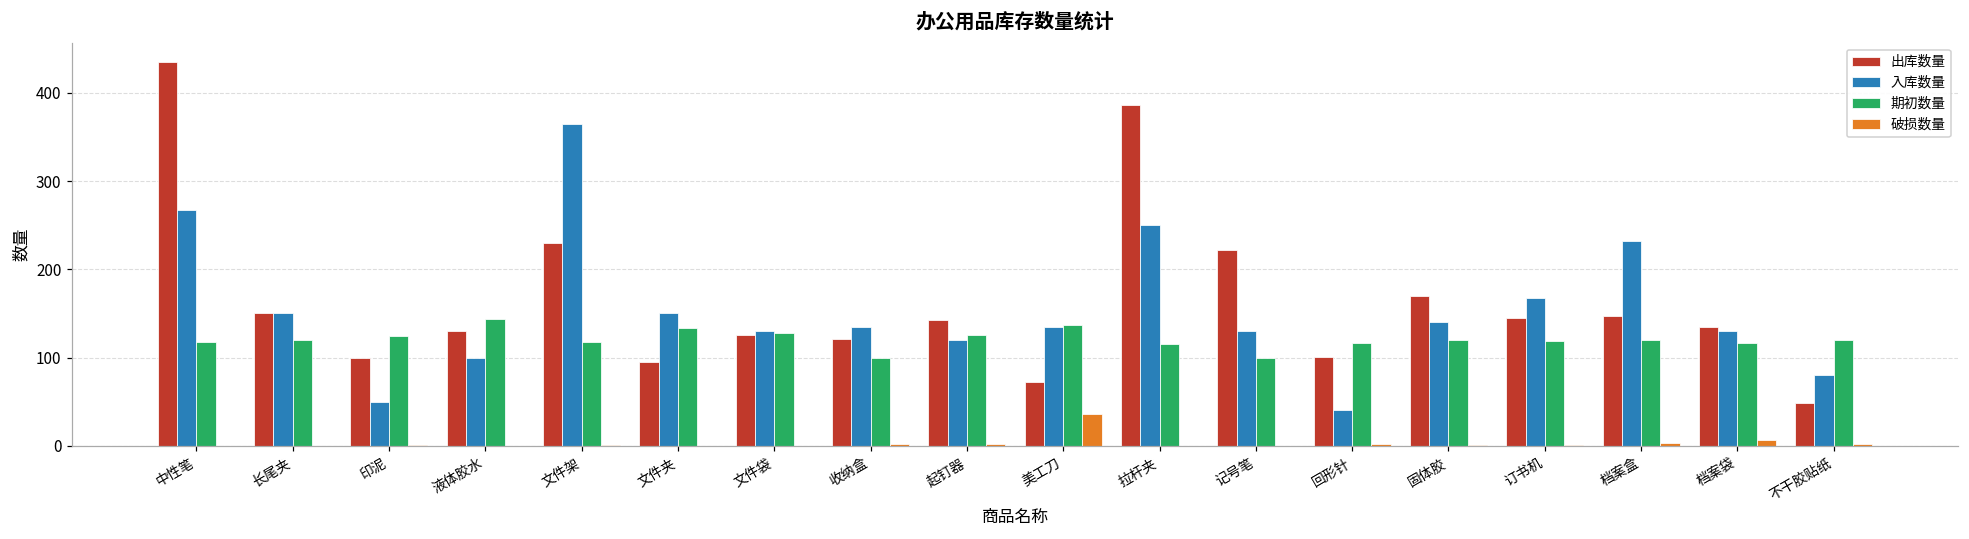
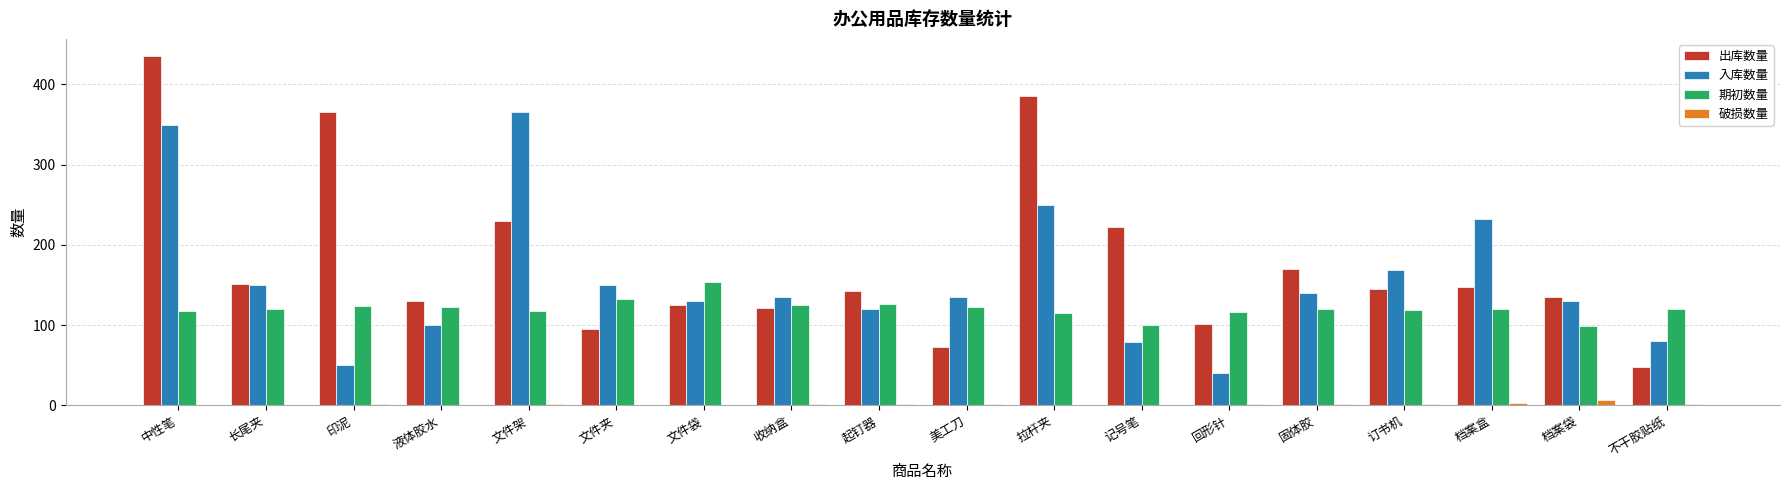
  {
    "出库数量": {
      "中性笔": 440,
      "长尾夹": 150,
-     "印泥": 100,
+     "印泥": 370,
      "液体胶水": 130,
      "文件架": 230,
      "文件夹": 100,
      "文件袋": 130,
      "收纳盒": 120,
      "起钉器": 140,
      "美工刀": 70,
      "拉杆夹": 390,
      "记号笔": 220,
      "回形针": 100,
      "固体胶": 170,
      "订书机": 150,
      "档案盒": 150,
      "档案袋": 140,
      "不干胶贴纸": 50
    },
    "入库数量": {
-     "中性笔": 270,
+     "中性笔": 350,
      "长尾夹": 150,
      "印泥": 50,
      "液体胶水": 100,
      "文件架": 370,
      "文件夹": 150,
      "文件袋": 130,
      "收纳盒": 140,
      "起钉器": 120,
      "美工刀": 140,
      "拉杆夹": 250,
-     "记号笔": 130,
+     "记号笔": 80,
      "回形针": 40,
      "固体胶": 140,
      "订书机": 170,
      "档案盒": 230,
      "档案袋": 130,
      "不干胶贴纸": 80
    },
    "期初数量": {
      "中性笔": 120,
      "长尾夹": 120,
      "印泥": 120,
-     "液体胶水": 140,
+     "液体胶水": 120,
      "文件架": 120,
      "文件夹": 130,
-     "文件袋": 130,
-     "收纳盒": 100,
+     "文件袋": 150,
+     "收纳盒": 130,
      "起钉器": 130,
-     "美工刀": 140,
+     "美工刀": 120,
      "拉杆夹": 120,
      "记号笔": 100,
      "回形针": 120,
      "固体胶": 120,
      "订书机": 120,
      "档案盒": 120,
-     "档案袋": 120,
+     "档案袋": 100,
      "不干胶贴纸": 120
    },
    "破损数量": {
      "中性笔": 0,
      "长尾夹": 0,
      "液体胶水": 0,
      "文件夹": 0,
      "文件袋": 0,
-     "美工刀": 40,
+     "美工刀": 0,
      "拉杆夹": 0,
      "记号笔": 0,
      "档案袋": 10
    }
  }
